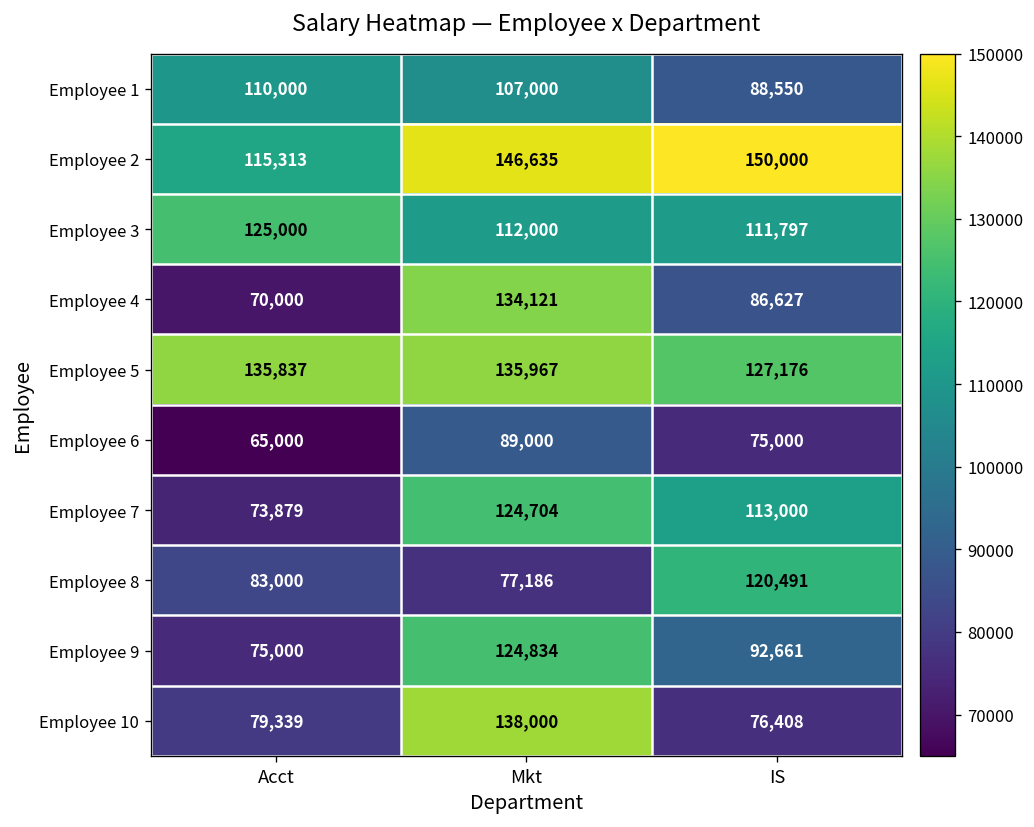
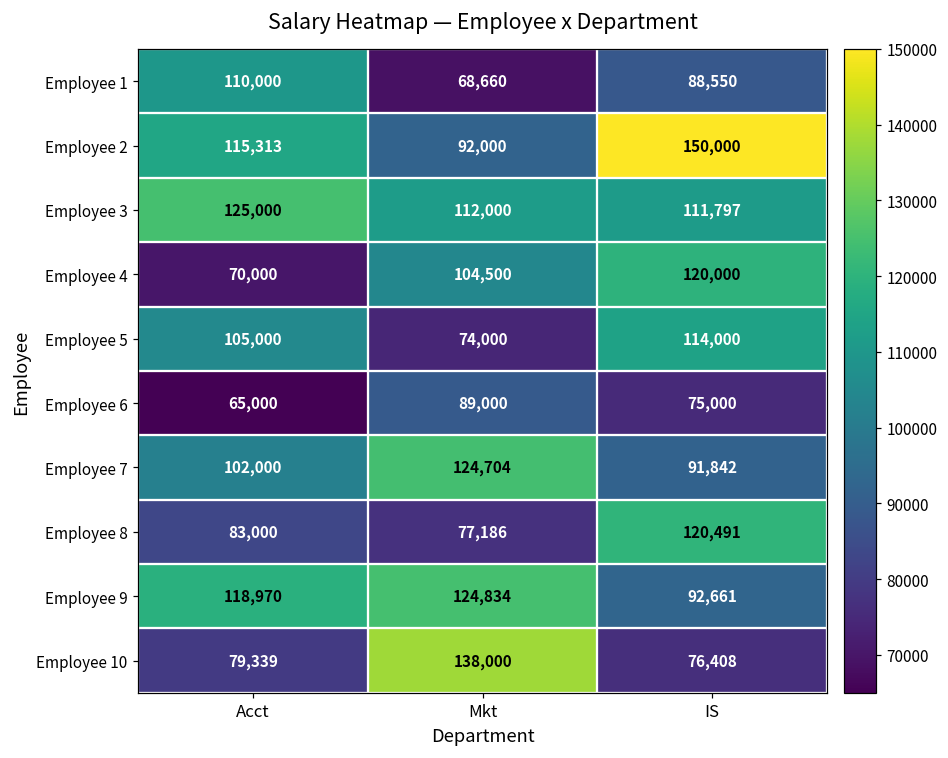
  {
    "Employee 1": {
      "Acct": "110,000",
-     "Mkt": "107,000",
+     "Mkt": "68,660",
      "IS": "88,550"
    },
    "Employee 2": {
      "Acct": "115,313",
-     "Mkt": "146,635",
+     "Mkt": "92,000",
      "IS": "150,000"
    },
    "Employee 3": {
      "Acct": "125,000",
      "Mkt": "112,000",
      "IS": "111,797"
    },
    "Employee 4": {
      "Acct": "70,000",
-     "Mkt": "134,121",
-     "IS": "86,627"
+     "Mkt": "104,500",
+     "IS": "120,000"
    },
    "Employee 5": {
-     "Acct": "135,837",
-     "Mkt": "135,967",
-     "IS": "127,176"
+     "Acct": "105,000",
+     "Mkt": "74,000",
+     "IS": "114,000"
    },
    "Employee 6": {
      "Acct": "65,000",
      "Mkt": "89,000",
      "IS": "75,000"
    },
    "Employee 7": {
-     "Acct": "73,879",
+     "Acct": "102,000",
      "Mkt": "124,704",
-     "IS": "113,000"
+     "IS": "91,842"
    },
    "Employee 8": {
      "Acct": "83,000",
      "Mkt": "77,186",
      "IS": "120,491"
    },
    "Employee 9": {
-     "Acct": "75,000",
+     "Acct": "118,970",
      "Mkt": "124,834",
      "IS": "92,661"
    },
    "Employee 10": {
      "Acct": "79,339",
      "Mkt": "138,000",
      "IS": "76,408"
    }
  }
